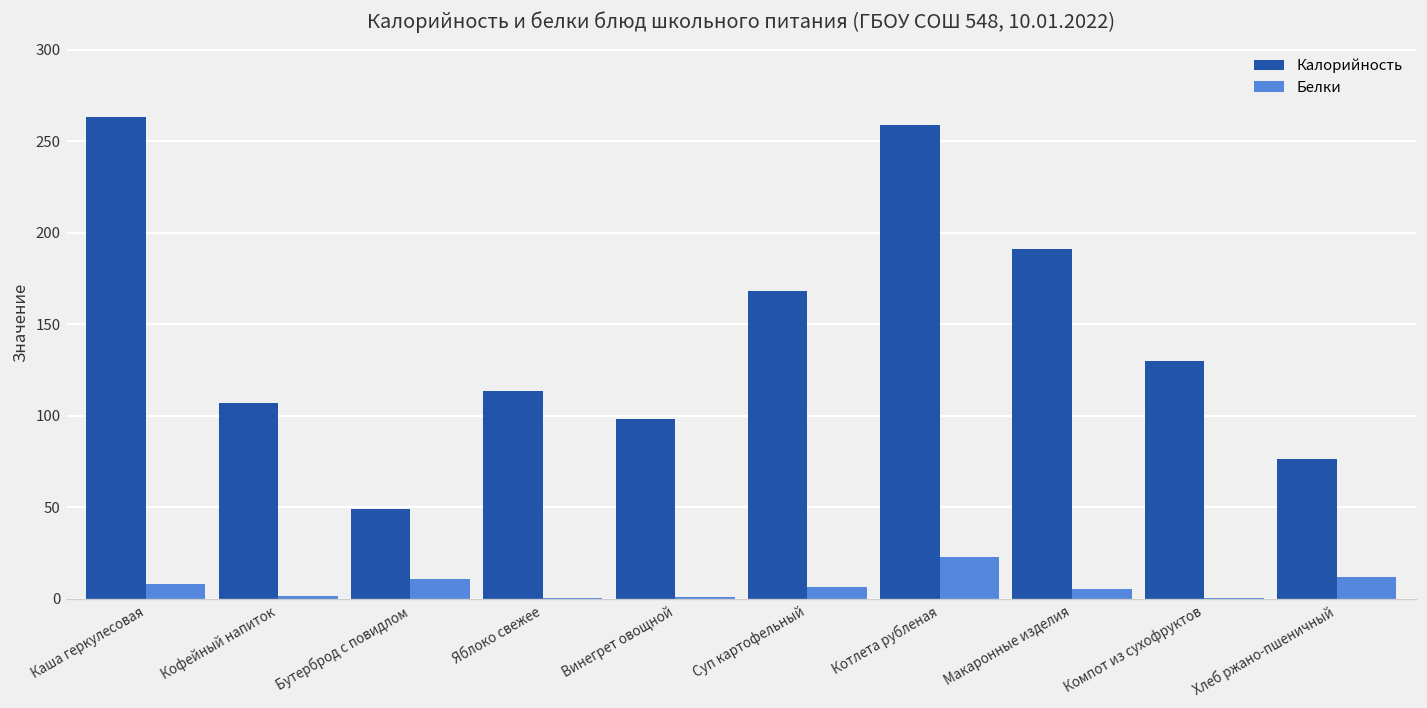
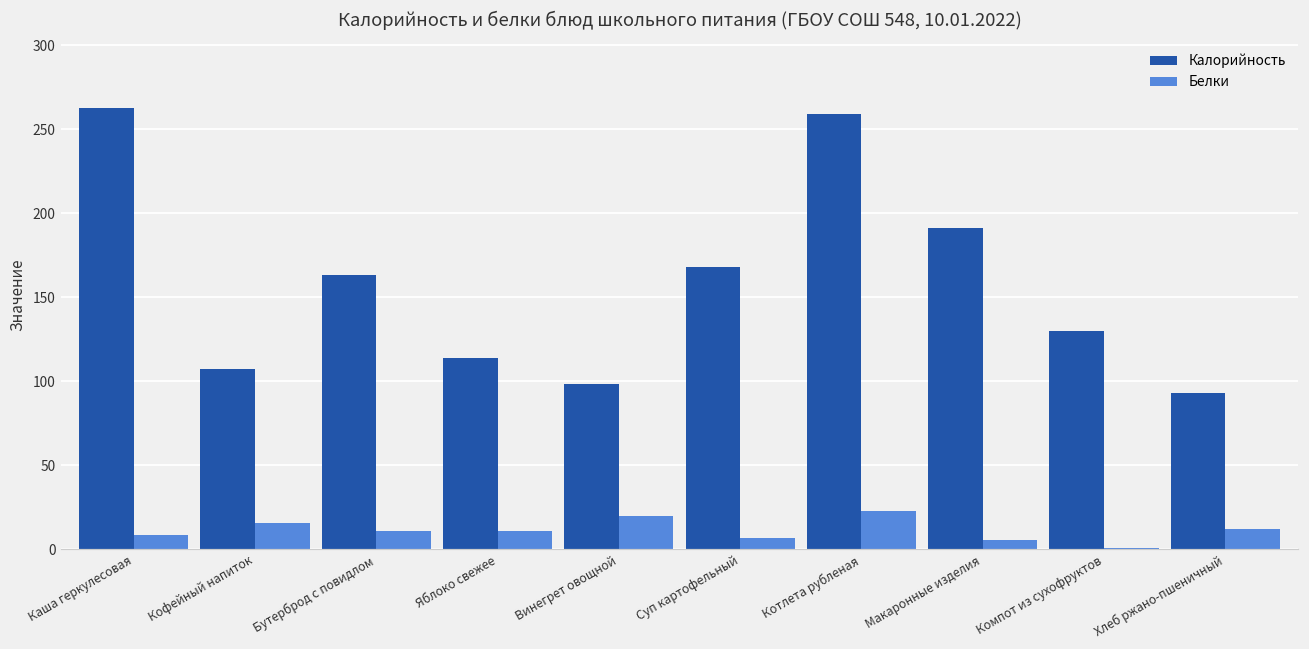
  {
    "Калорийность": {
      "Каша геркулесовая": 263,
      "Кофейный напиток": 107,
-     "Бутерброд с повидлом": 49,
+     "Бутерброд с повидлом": 163,
      "Яблоко свежее": 114,
      "Винегрет овощной": 98,
      "Суп картофельный": 168,
      "Котлета рубленая": 259,
      "Макаронные изделия": 191,
      "Компот из сухофруктов": 130,
-     "Хлеб ржано-пшеничный": 77
+     "Хлеб ржано-пшеничный": 93
    },
    "Белки": {
      "Каша геркулесовая": 8,
-     "Кофейный напиток": 2,
+     "Кофейный напиток": 16,
      "Бутерброд с повидлом": 11,
-     "Яблоко свежее": 0,
-     "Винегрет овощной": 1,
+     "Яблоко свежее": 11,
+     "Винегрет овощной": 19,
      "Суп картофельный": 7,
      "Котлета рубленая": 23,
      "Макаронные изделия": 6,
      "Хлеб ржано-пшеничный": 12
    }
  }
